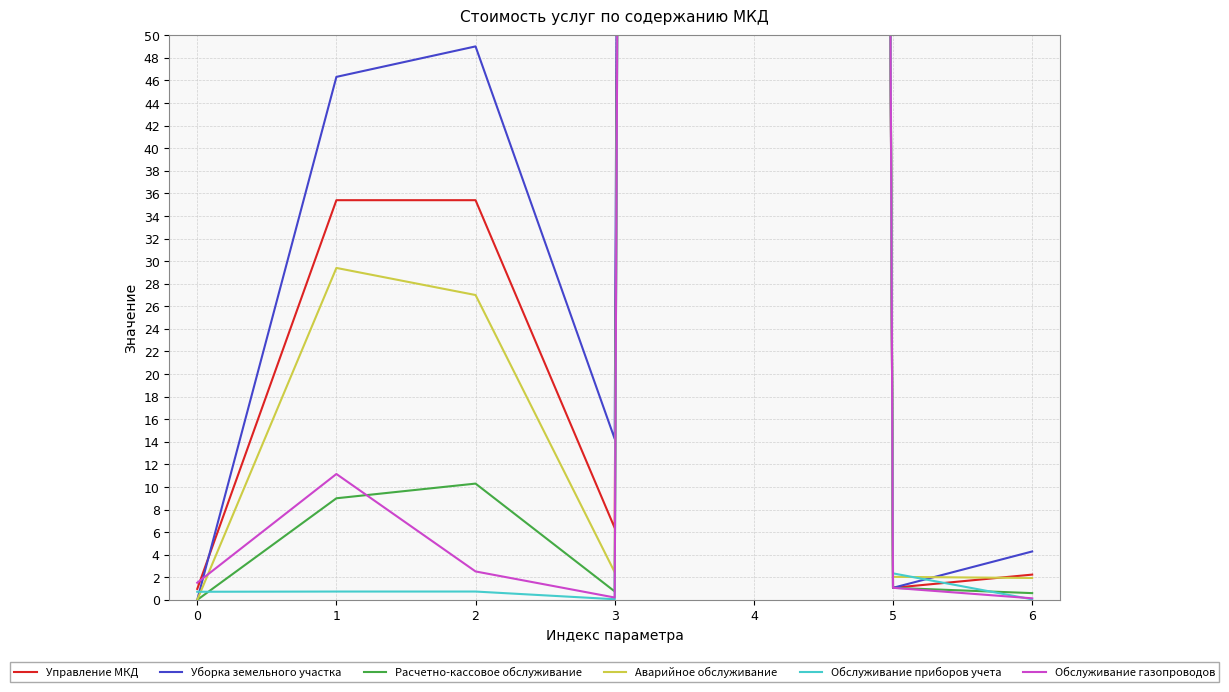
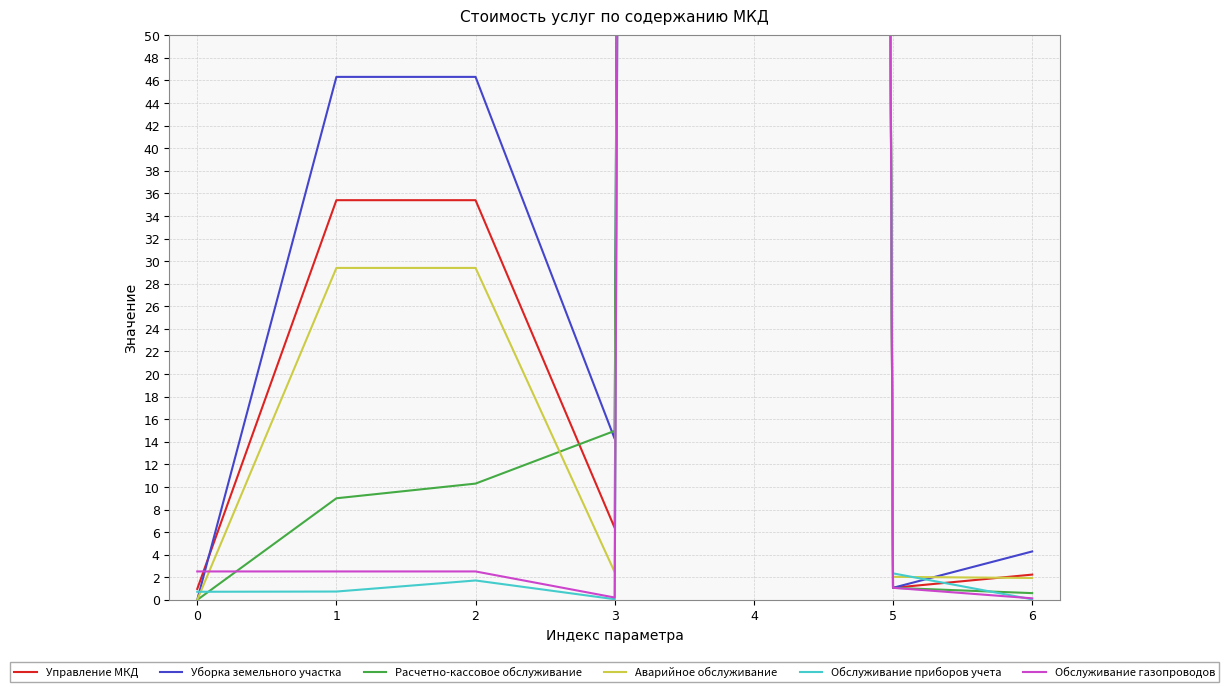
  {
    "Управление МКД": {
      "0": 1.0,
      "1": 35.4,
      "2": 35.4,
      "3": 6.4,
      "6": 2.2
    },
    "Уборка земельного участка": {
      "1": 46.3,
-     "2": 49.0,
+     "2": 46.3,
      "3": 14.3,
      "6": 4.3
    },
    "Расчетно-кассовое обслуживание": {
      "1": 9.0,
      "2": 10.3,
-     "3": 0.8,
+     "3": 15.0,
      "6": 0.6
    },
    "Аварийное обслуживание": {
      "1": 29.4,
-     "2": 27.0,
+     "2": 29.4,
      "3": 2.5,
      "5": 2.0,
      "6": 1.9
    },
    "Обслуживание приборов учета": {
      "0": 0.7,
      "1": 0.7,
-     "2": 0.7,
+     "2": 1.7,
      "5": 2.4
    },
    "Обслуживание газопроводов": {
-     "0": 1.5,
-     "1": 11.2,
+     "0": 2.5,
+     "1": 2.5,
      "2": 2.5
    }
  }
